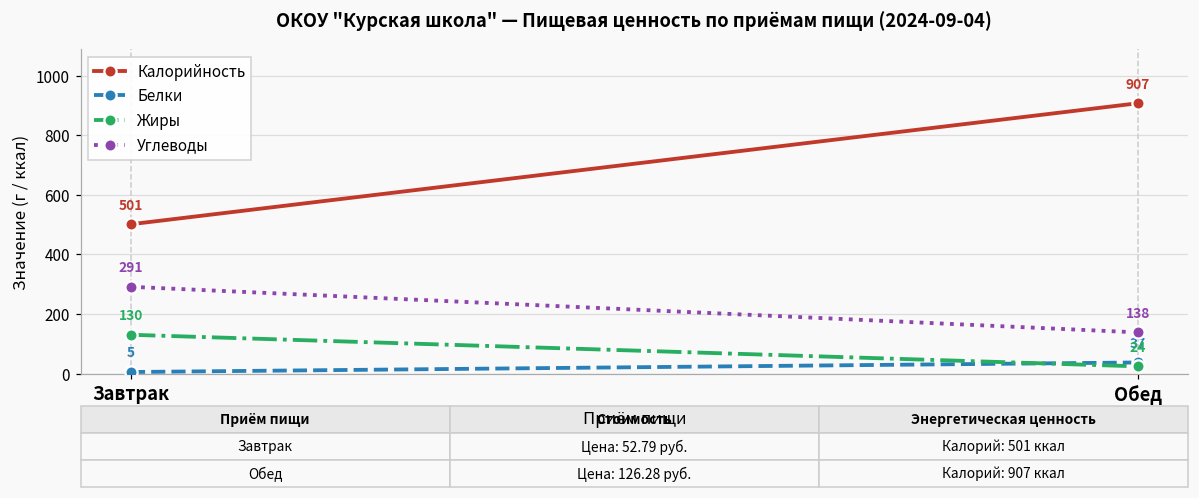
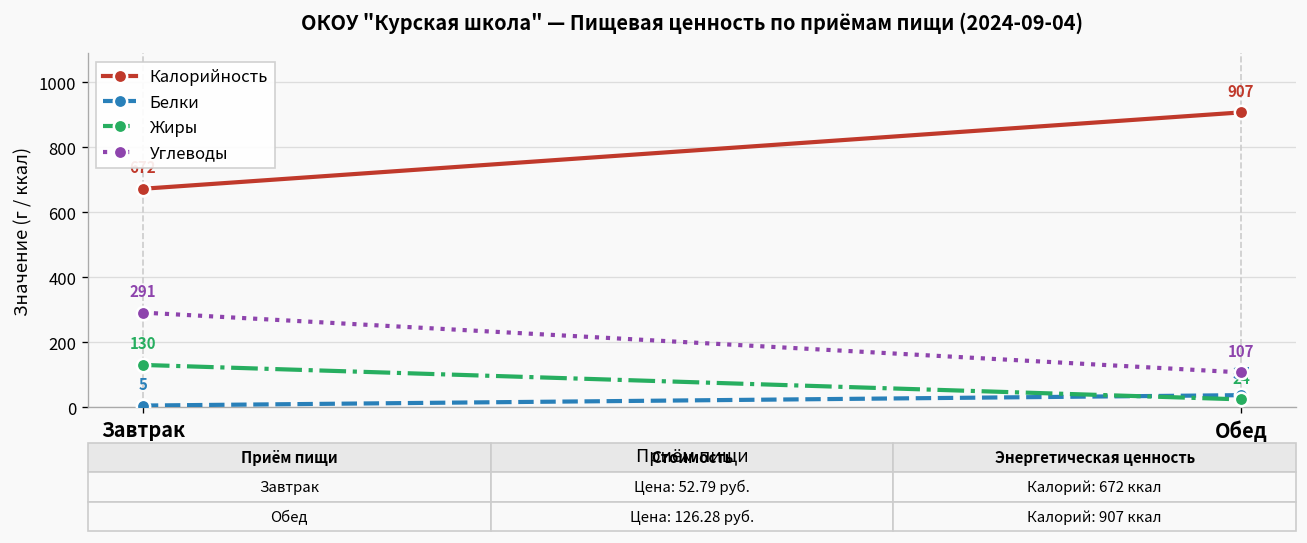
  {
    "Калорийность": {
-     "Завтрак": 501,
+     "Завтрак": 672,
      "Обед": 907
    },
    "Белки": {
      "Завтрак": 5
    },
    "Жиры": {
      "Завтрак": 130
    },
    "Углеводы": {
      "Завтрак": 291,
-     "Обед": 138
+     "Обед": 107
    }
  }
